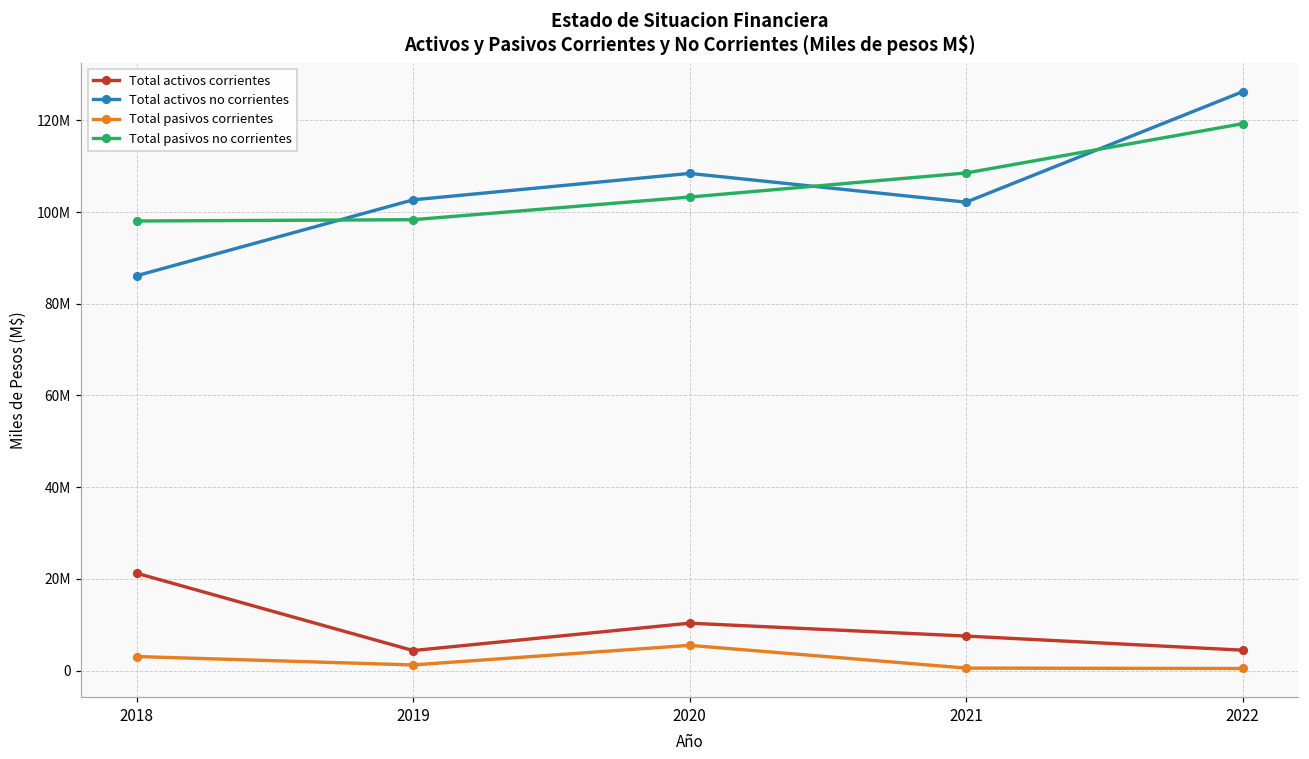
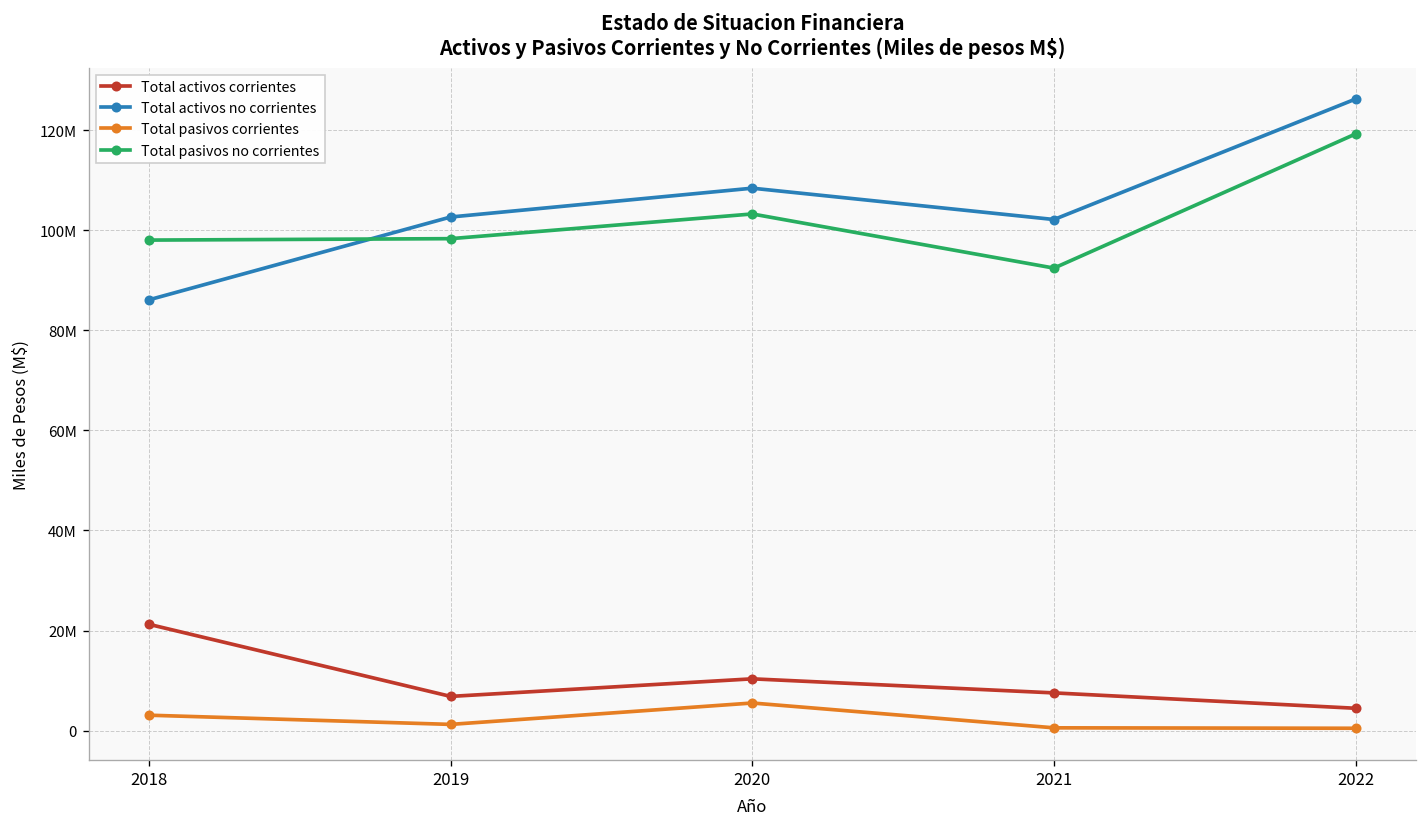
  {
    "Total activos corrientes": {
      "2018": 21000000,
-     "2019": 4000000,
+     "2019": 7000000,
      "2020": 10000000,
      "2021": 8000000,
      "2022": 4000000
    },
    "Total activos no corrientes": {
      "2018": 86000000,
      "2019": 103000000,
      "2020": 108000000,
      "2021": 102000000,
      "2022": 126000000
    },
    "Total pasivos corrientes": {
      "2018": 3000000,
      "2019": 1000000,
      "2020": 6000000,
      "2021": 1000000,
      "2022": 0
    },
    "Total pasivos no corrientes": {
      "2018": 98000000,
      "2019": 98000000,
      "2020": 103000000,
-     "2021": 109000000,
+     "2021": 92000000,
      "2022": 119000000
    }
  }
